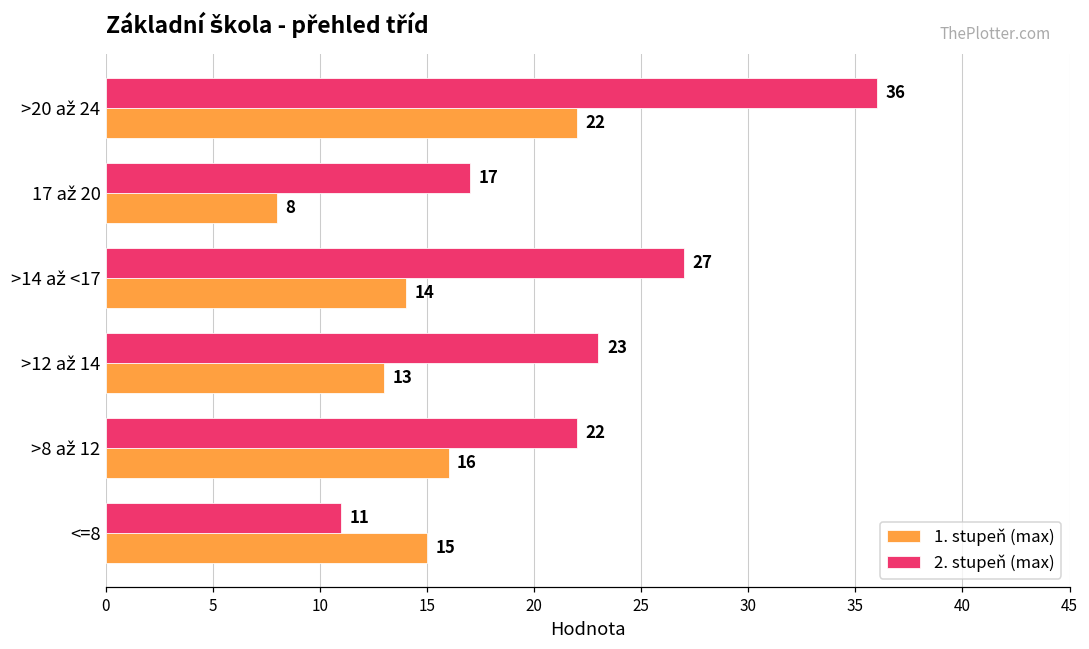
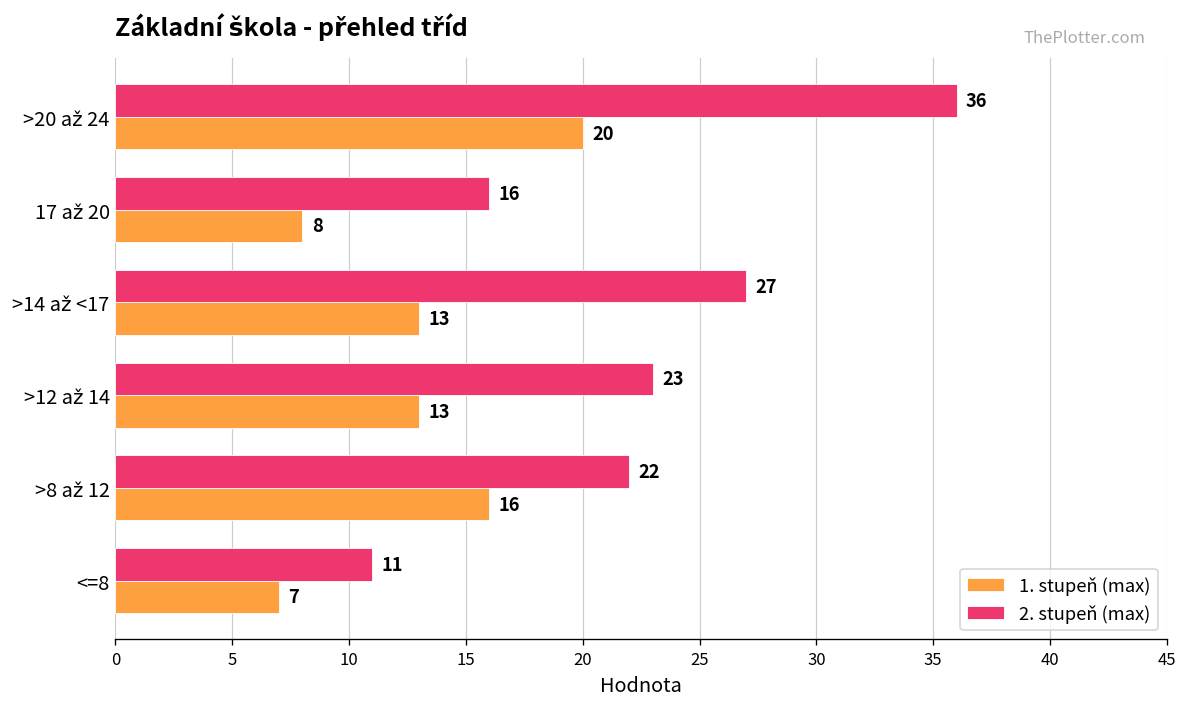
  {
    "1. stupeň (max)": {
-     ">20 až 24": 22,
+     ">20 až 24": 20,
      "17 až 20": 8,
-     ">14 až <17": 14,
+     ">14 až <17": 13,
      ">12 až 14": 13,
      ">8 až 12": 16,
-     "<=8": 15
+     "<=8": 7
    },
    "2. stupeň (max)": {
      ">20 až 24": 36,
-     "17 až 20": 17,
+     "17 až 20": 16,
      ">14 až <17": 27,
      ">12 až 14": 23,
      ">8 až 12": 22,
      "<=8": 11
    }
  }
